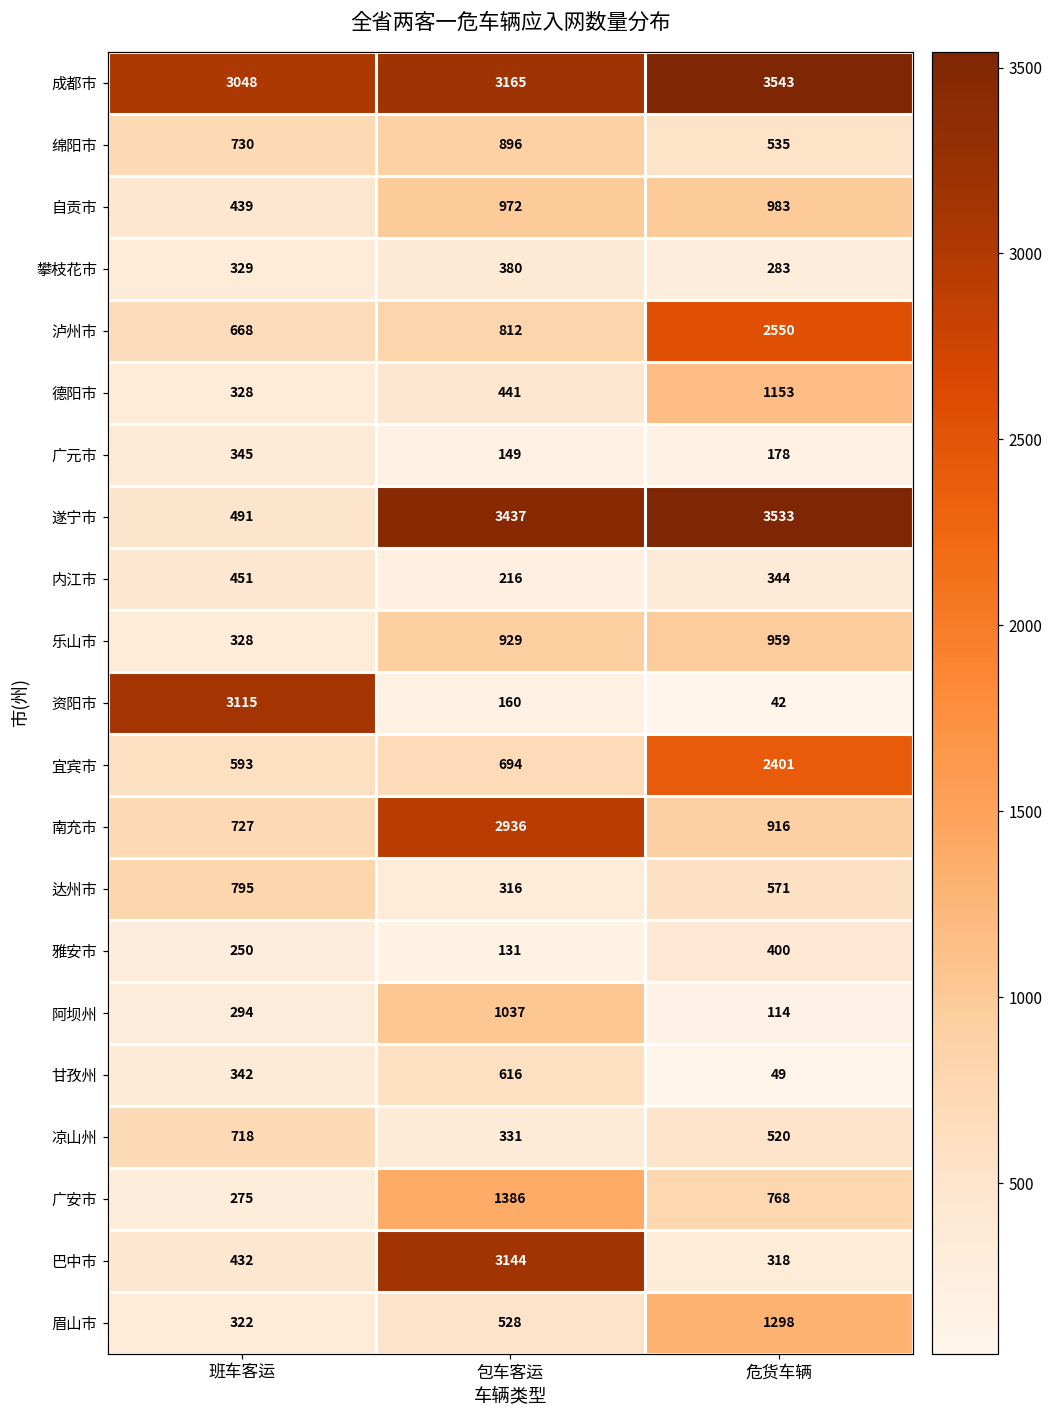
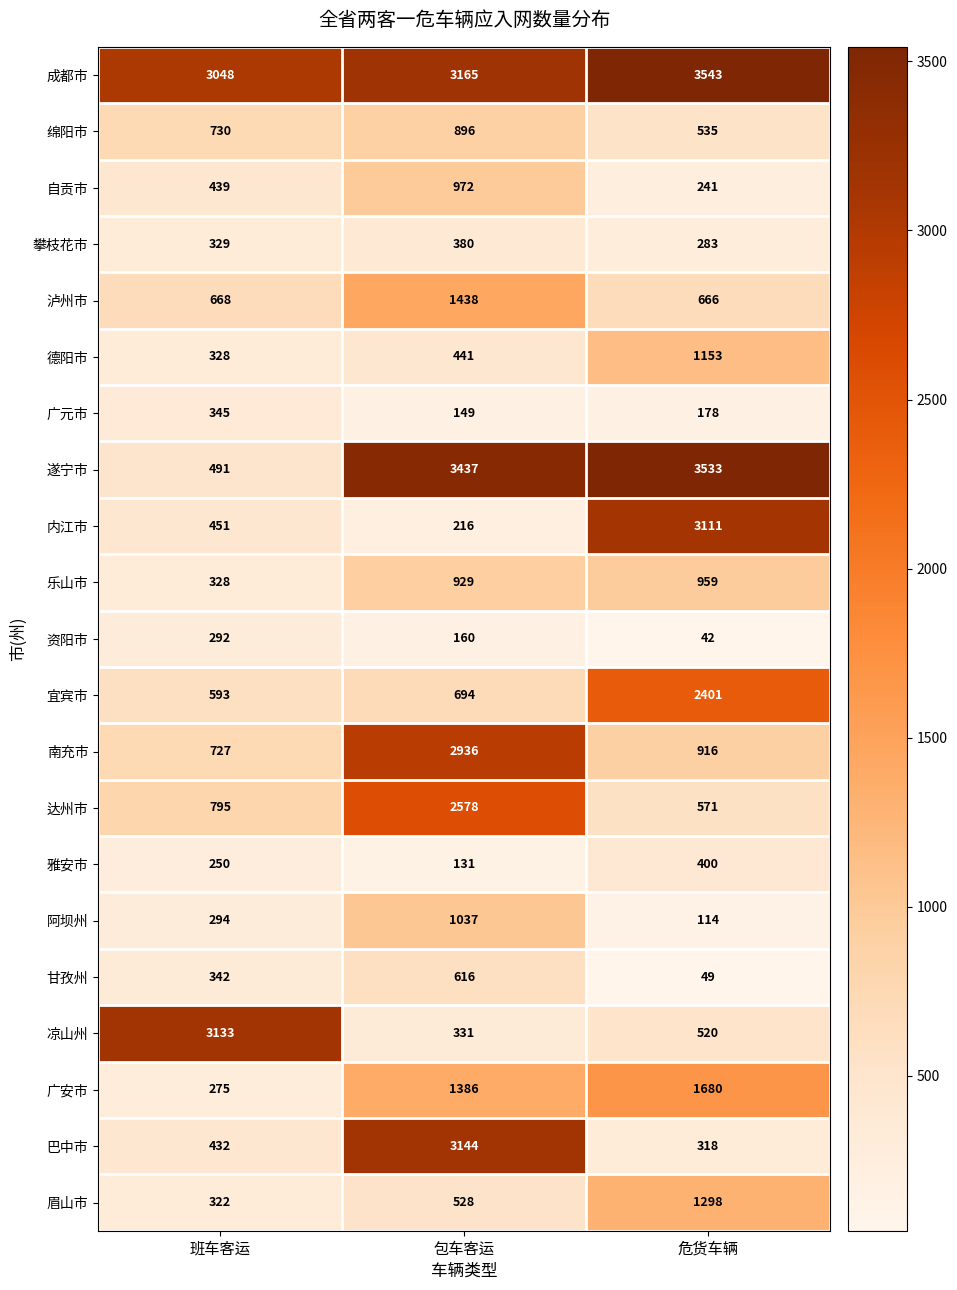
  {
    "成都市": {
      "班车客运": 3048,
      "包车客运": 3165,
      "危货车辆": 3543
    },
    "绵阳市": {
      "班车客运": 730,
      "包车客运": 896,
      "危货车辆": 535
    },
    "自贡市": {
      "班车客运": 439,
      "包车客运": 972,
-     "危货车辆": 983
+     "危货车辆": 241
    },
    "攀枝花市": {
      "班车客运": 329,
      "包车客运": 380,
      "危货车辆": 283
    },
    "泸州市": {
      "班车客运": 668,
-     "包车客运": 812,
-     "危货车辆": 2550
+     "包车客运": 1438,
+     "危货车辆": 666
    },
    "德阳市": {
      "班车客运": 328,
      "包车客运": 441,
      "危货车辆": 1153
    },
    "广元市": {
      "班车客运": 345,
      "包车客运": 149,
      "危货车辆": 178
    },
    "遂宁市": {
      "班车客运": 491,
      "包车客运": 3437,
      "危货车辆": 3533
    },
    "内江市": {
      "班车客运": 451,
      "包车客运": 216,
-     "危货车辆": 344
+     "危货车辆": 3111
    },
    "乐山市": {
      "班车客运": 328,
      "包车客运": 929,
      "危货车辆": 959
    },
    "资阳市": {
-     "班车客运": 3115,
+     "班车客运": 292,
      "包车客运": 160,
      "危货车辆": 42
    },
    "宜宾市": {
      "班车客运": 593,
      "包车客运": 694,
      "危货车辆": 2401
    },
    "南充市": {
      "班车客运": 727,
      "包车客运": 2936,
      "危货车辆": 916
    },
    "达州市": {
      "班车客运": 795,
-     "包车客运": 316,
+     "包车客运": 2578,
      "危货车辆": 571
    },
    "雅安市": {
      "班车客运": 250,
      "包车客运": 131,
      "危货车辆": 400
    },
    "阿坝州": {
      "班车客运": 294,
      "包车客运": 1037,
      "危货车辆": 114
    },
    "甘孜州": {
      "班车客运": 342,
      "包车客运": 616,
      "危货车辆": 49
    },
    "凉山州": {
-     "班车客运": 718,
+     "班车客运": 3133,
      "包车客运": 331,
      "危货车辆": 520
    },
    "广安市": {
      "班车客运": 275,
      "包车客运": 1386,
-     "危货车辆": 768
+     "危货车辆": 1680
    },
    "巴中市": {
      "班车客运": 432,
      "包车客运": 3144,
      "危货车辆": 318
    },
    "眉山市": {
      "班车客运": 322,
      "包车客运": 528,
      "危货车辆": 1298
    }
  }
